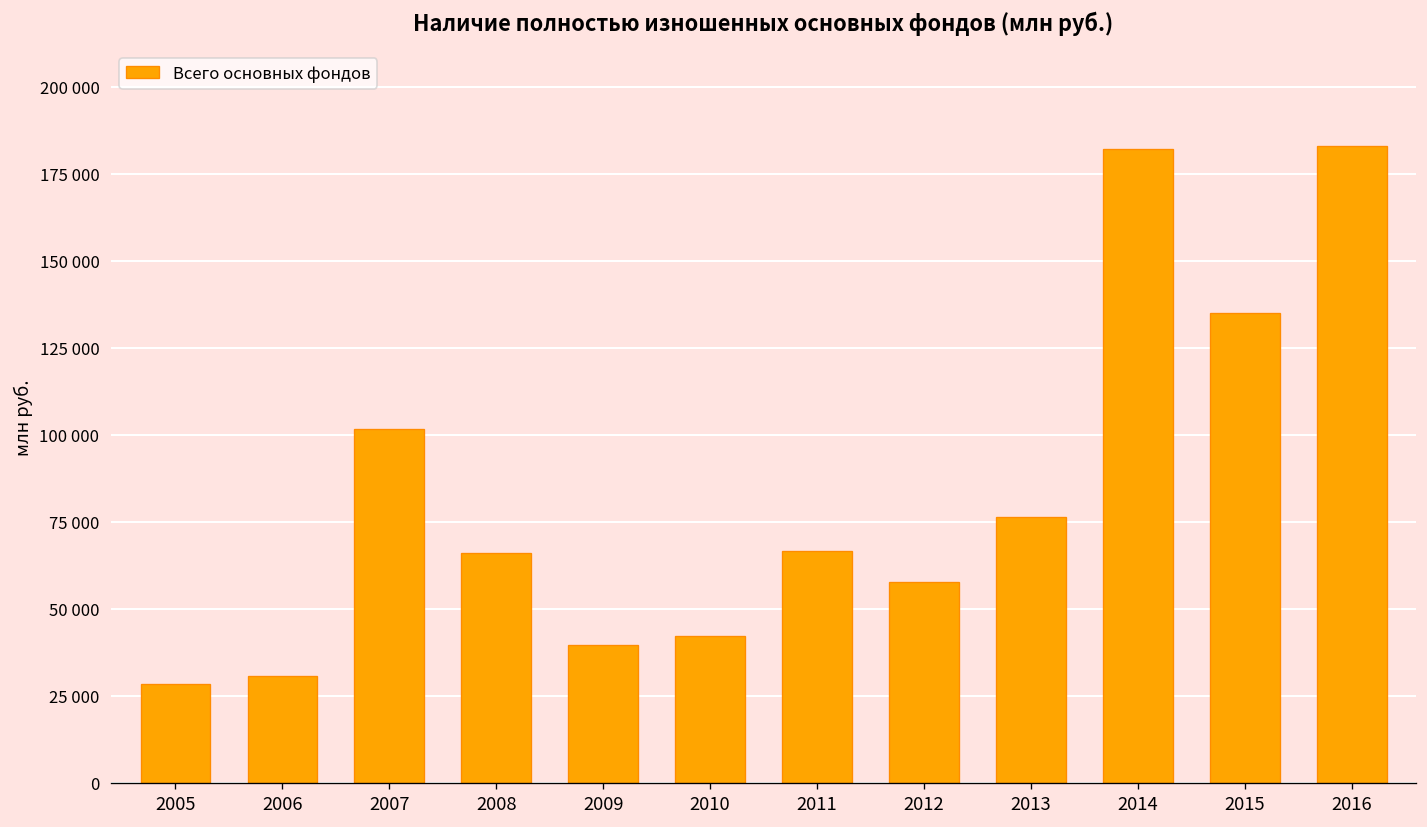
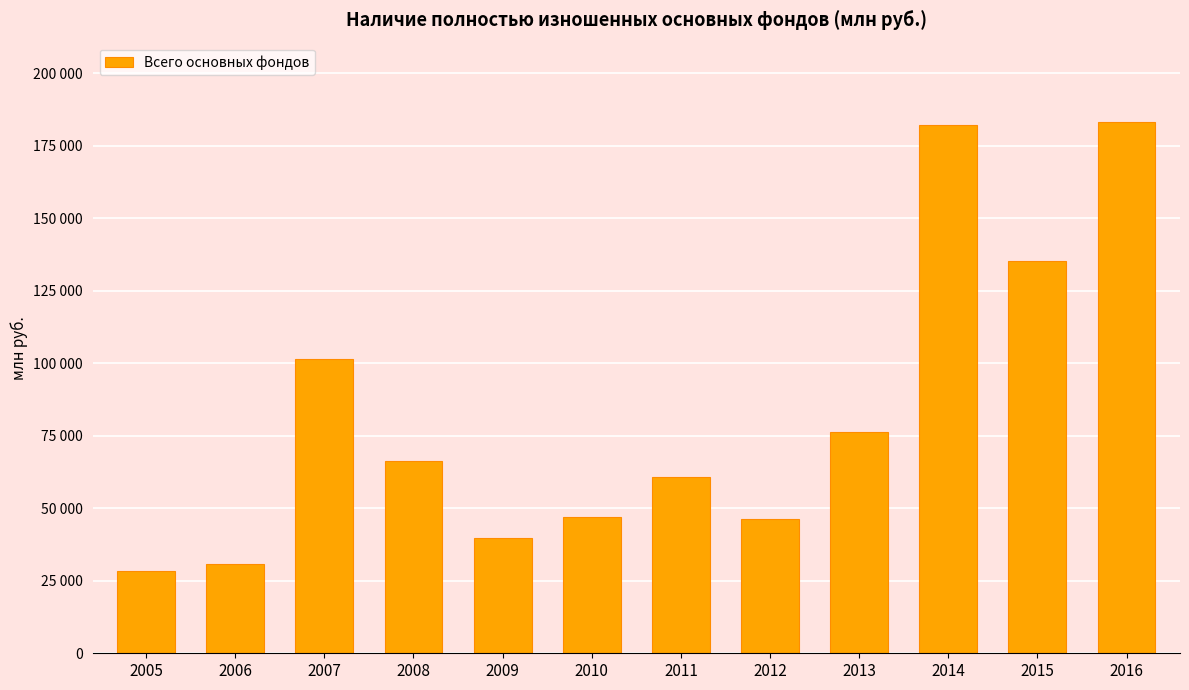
  {
    "2005": 29000,
    "2006": 31000,
    "2007": 102000,
    "2008": 66000,
    "2009": 40000,
-   "2010": 42000,
-   "2011": 67000,
-   "2012": 58000,
+   "2010": 47000,
+   "2011": 61000,
+   "2012": 46000,
    "2013": 76000,
    "2014": 182000,
    "2015": 135000,
    "2016": 183000
  }
